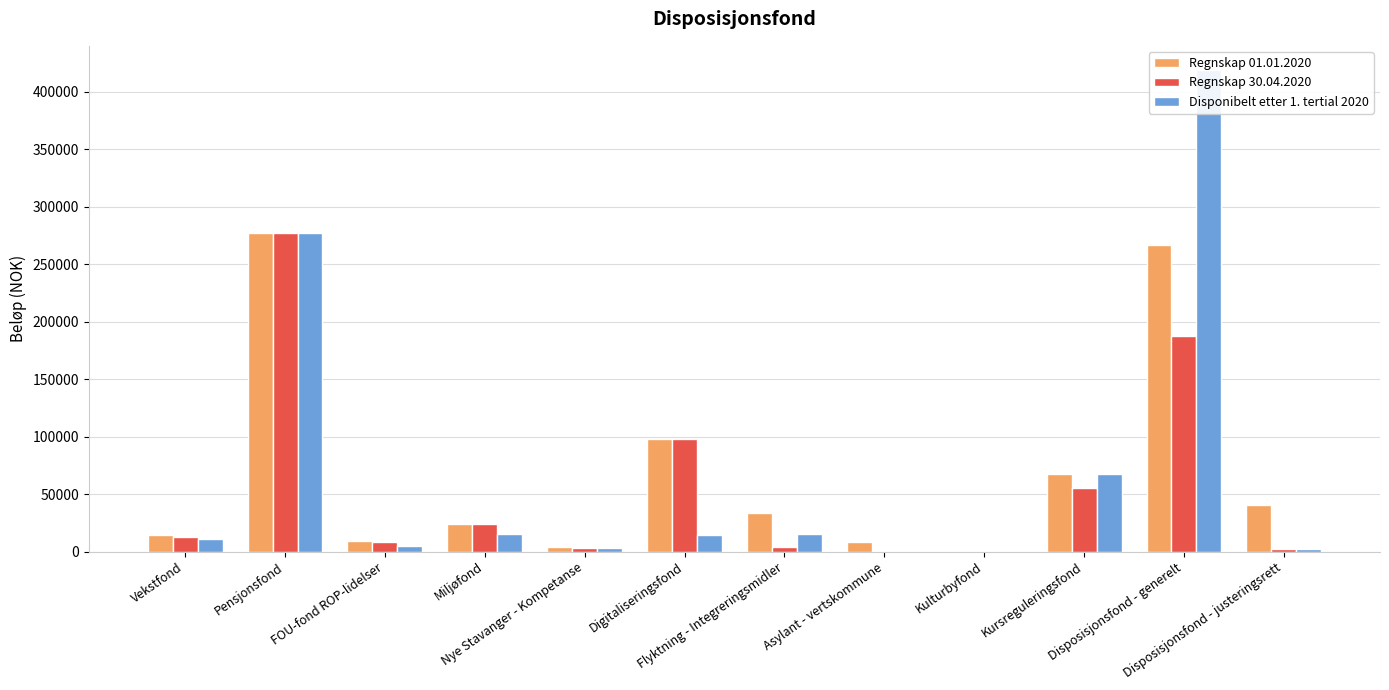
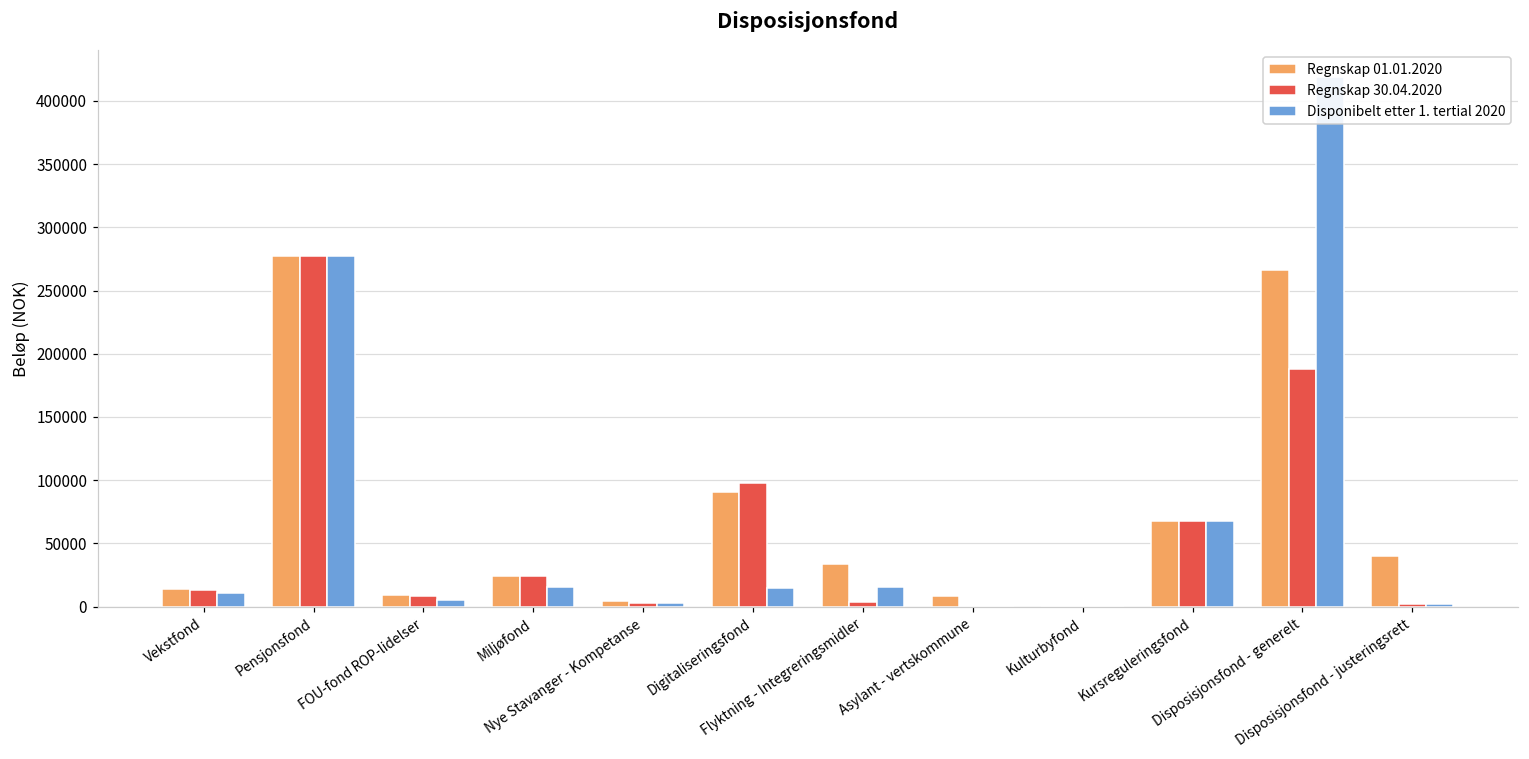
  {
    "Regnskap 01.01.2020": {
      "Vekstfond": 14000,
      "Pensjonsfond": 277000,
      "FOU-fond ROP-lidelser": 9000,
      "Miljøfond": 24000,
      "Nye Stavanger - Kompetanse": 4000,
-     "Digitaliseringsfond": 98000,
+     "Digitaliseringsfond": 91000,
      "Flyktning - Integreringsmidler": 34000,
      "Asylant - vertskommune": 8000,
      "Kulturbyfond": 0,
      "Kursreguleringsfond": 67000,
      "Disposisjonsfond - generelt": 266000,
      "Disposisjonsfond - justeringsrett": 40000
    },
    "Regnskap 30.04.2020": {
      "Vekstfond": 13000,
      "Pensjonsfond": 277000,
      "FOU-fond ROP-lidelser": 9000,
      "Miljøfond": 24000,
      "Nye Stavanger - Kompetanse": 3000,
      "Digitaliseringsfond": 98000,
      "Flyktning - Integreringsmidler": 4000,
      "Asylant - vertskommune": 0,
      "Kulturbyfond": 0,
-     "Kursreguleringsfond": 55000,
+     "Kursreguleringsfond": 67000,
      "Disposisjonsfond - generelt": 188000,
      "Disposisjonsfond - justeringsrett": 2000
    },
    "Disponibelt etter 1. tertial 2020": {
      "Vekstfond": 11000,
      "Pensjonsfond": 277000,
      "FOU-fond ROP-lidelser": 5000,
      "Miljøfond": 16000,
      "Nye Stavanger - Kompetanse": 3000,
      "Digitaliseringsfond": 15000,
      "Flyktning - Integreringsmidler": 16000,
      "Asylant - vertskommune": 0,
      "Kulturbyfond": 0,
      "Kursreguleringsfond": 67000,
      "Disposisjonsfond - justeringsrett": 2000
    }
  }
